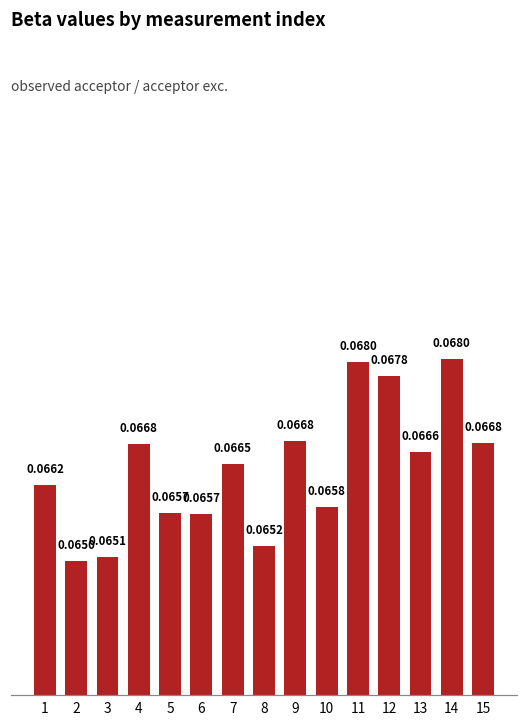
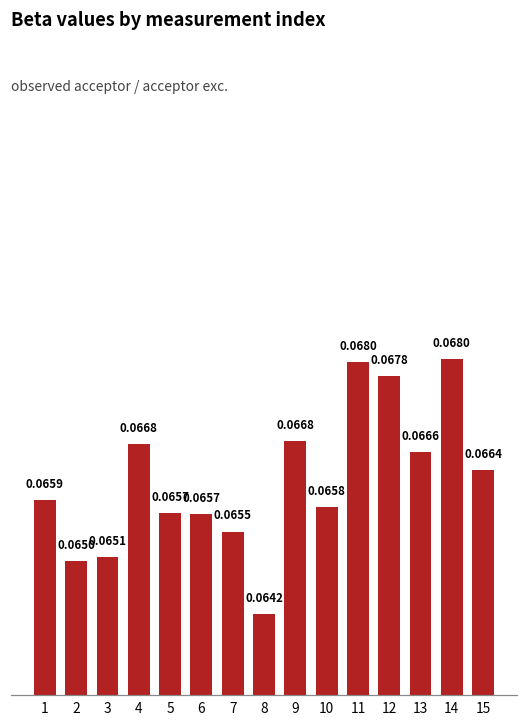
  {
-   "1": 0.0662,
+   "1": 0.0659,
    "2": 0.0650,
    "3": 0.0651,
    "4": 0.0668,
-   "7": 0.0665,
-   "8": 0.0652,
+   "7": 0.0655,
+   "8": 0.0642,
    "9": 0.0668,
    "10": 0.0658,
    "11": 0.0680,
    "12": 0.0678,
    "13": 0.0666,
    "14": 0.0680,
-   "15": 0.0668
+   "15": 0.0664
  }
